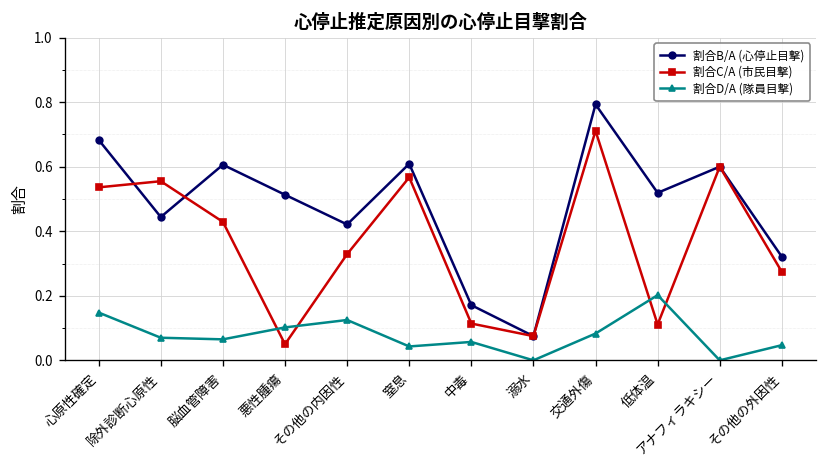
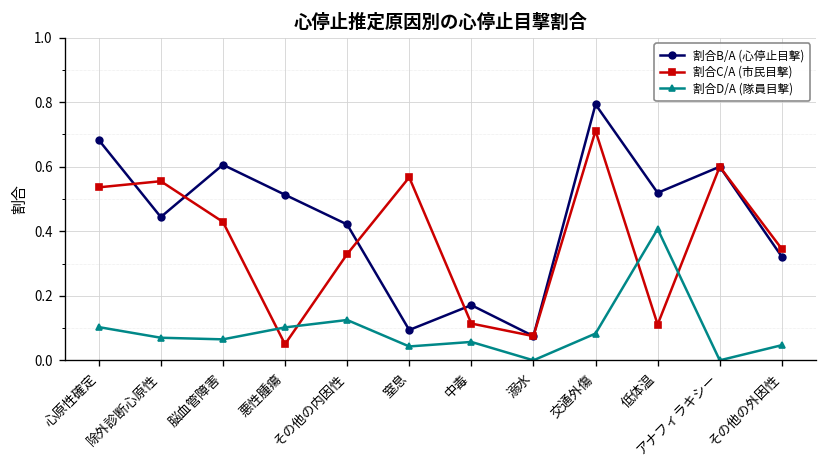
  {
    "割合B/A (心停止目撃)": {
      "心原性確定": 0.68,
      "除外診断心原性": 0.44,
      "脳血管障害": 0.61,
      "悪性腫瘍": 0.51,
      "その他の内因性": 0.42,
-     "窒息": 0.61,
+     "窒息": 0.09,
      "中毒": 0.17,
      "交通外傷": 0.79,
      "低体温": 0.52,
      "その他の外因性": 0.32
    },
    "割合C/A (市民目撃)": {
      "心原性確定": 0.54,
      "除外診断心原性": 0.56,
      "脳血管障害": 0.43,
      "悪性腫瘍": 0.05,
      "その他の内因性": 0.33,
      "窒息": 0.57,
      "中毒": 0.11,
      "交通外傷": 0.71,
      "低体温": 0.11,
-     "その他の外因性": 0.27
+     "その他の外因性": 0.35
    },
    "割合D/A (隊員目撃)": {
-     "心原性確定": 0.15,
+     "心原性確定": 0.10,
      "除外診断心原性": 0.07,
      "脳血管障害": 0.07,
      "悪性腫瘍": 0.10,
      "その他の内因性": 0.13,
      "窒息": 0.04,
      "中毒": 0.06,
      "溺水": 0.00,
      "交通外傷": 0.08,
-     "低体温": 0.20,
+     "低体温": 0.41,
      "アナフィラキシー": 0.00,
      "その他の外因性": 0.05
    }
  }
